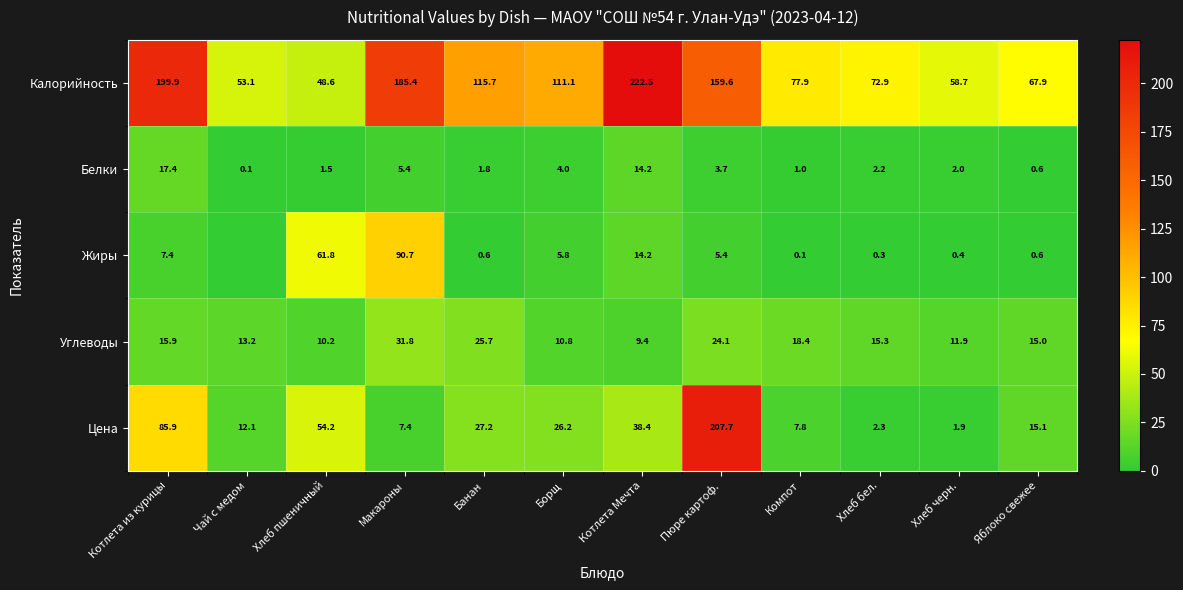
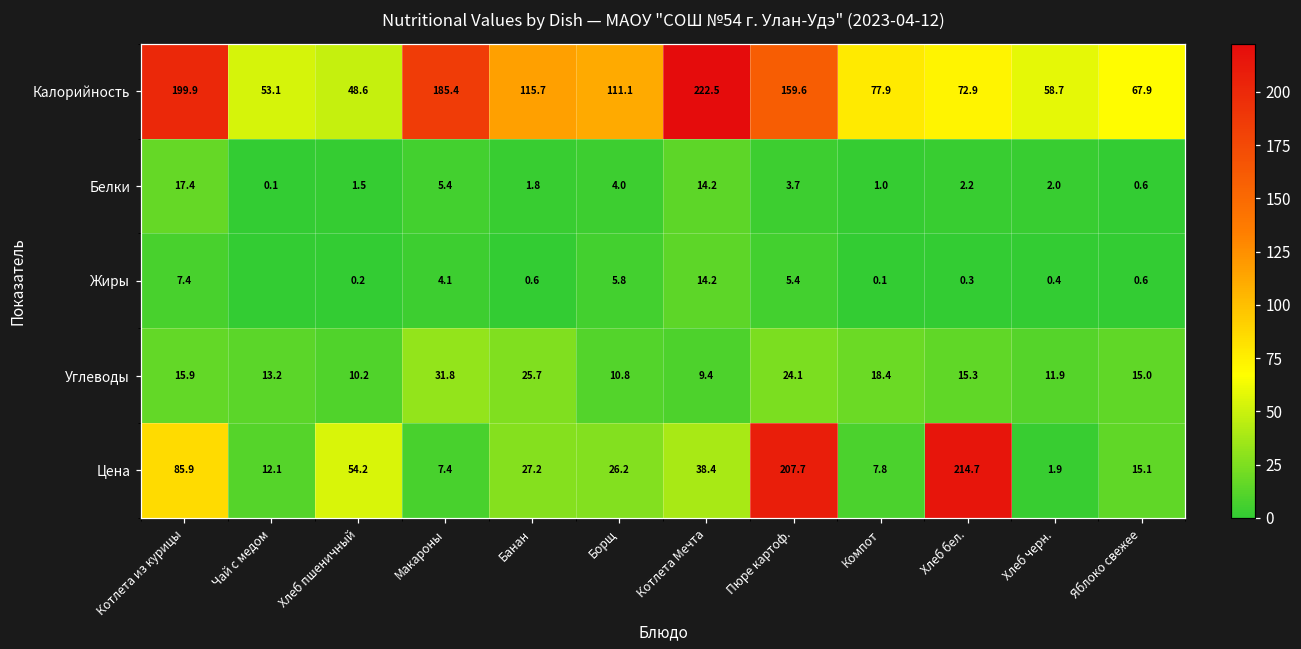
  {
    "Калорийность": {
      "Котлета из курицы": 199.9,
      "Чай с медом": 53.1,
      "Хлеб пшеничный": 48.6,
      "Макароны": 185.4,
      "Банан": 115.7,
      "Борщ": 111.1,
      "Котлета Мечта": 222.5,
      "Пюре картоф.": 159.6,
      "Компот": 77.9,
      "Хлеб бел.": 72.9,
      "Хлеб черн.": 58.7,
      "Яблоко свежее": 67.9
    },
    "Белки": {
      "Котлета из курицы": 17.4,
      "Чай с медом": 0.1,
      "Хлеб пшеничный": 1.5,
      "Макароны": 5.4,
      "Банан": 1.8,
      "Борщ": 4.0,
      "Котлета Мечта": 14.2,
      "Пюре картоф.": 3.7,
      "Компот": 1.0,
      "Хлеб бел.": 2.2,
      "Хлеб черн.": 2.0,
      "Яблоко свежее": 0.6
    },
    "Жиры": {
      "Котлета из курицы": 7.4,
-     "Хлеб пшеничный": 61.8,
-     "Макароны": 90.7,
+     "Хлеб пшеничный": 0.2,
+     "Макароны": 4.1,
      "Банан": 0.6,
      "Борщ": 5.8,
      "Котлета Мечта": 14.2,
      "Пюре картоф.": 5.4,
      "Компот": 0.1,
      "Хлеб бел.": 0.3,
      "Хлеб черн.": 0.4,
      "Яблоко свежее": 0.6
    },
    "Углеводы": {
      "Котлета из курицы": 15.9,
      "Чай с медом": 13.2,
      "Хлеб пшеничный": 10.2,
      "Макароны": 31.8,
      "Банан": 25.7,
      "Борщ": 10.8,
      "Котлета Мечта": 9.4,
      "Пюре картоф.": 24.1,
      "Компот": 18.4,
      "Хлеб бел.": 15.3,
      "Хлеб черн.": 11.9,
      "Яблоко свежее": 15.0
    },
    "Цена": {
      "Котлета из курицы": 85.9,
      "Чай с медом": 12.1,
      "Хлеб пшеничный": 54.2,
      "Макароны": 7.4,
      "Банан": 27.2,
      "Борщ": 26.2,
      "Котлета Мечта": 38.4,
      "Пюре картоф.": 207.7,
      "Компот": 7.8,
-     "Хлеб бел.": 2.3,
+     "Хлеб бел.": 214.7,
      "Хлеб черн.": 1.9,
      "Яблоко свежее": 15.1
    }
  }
